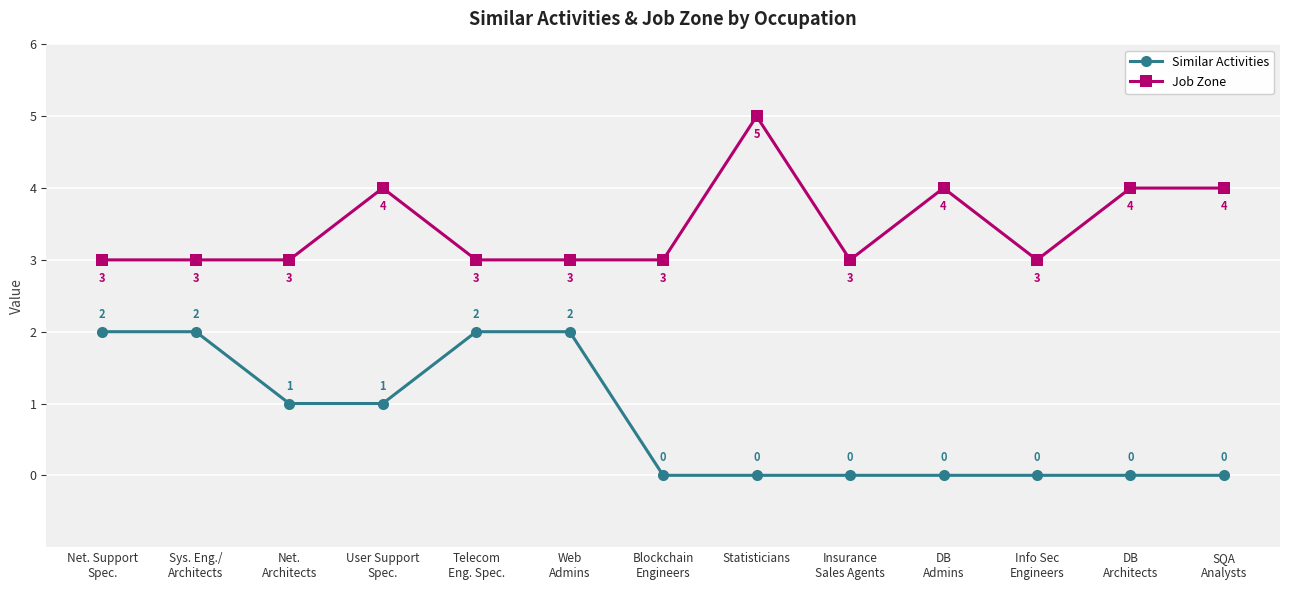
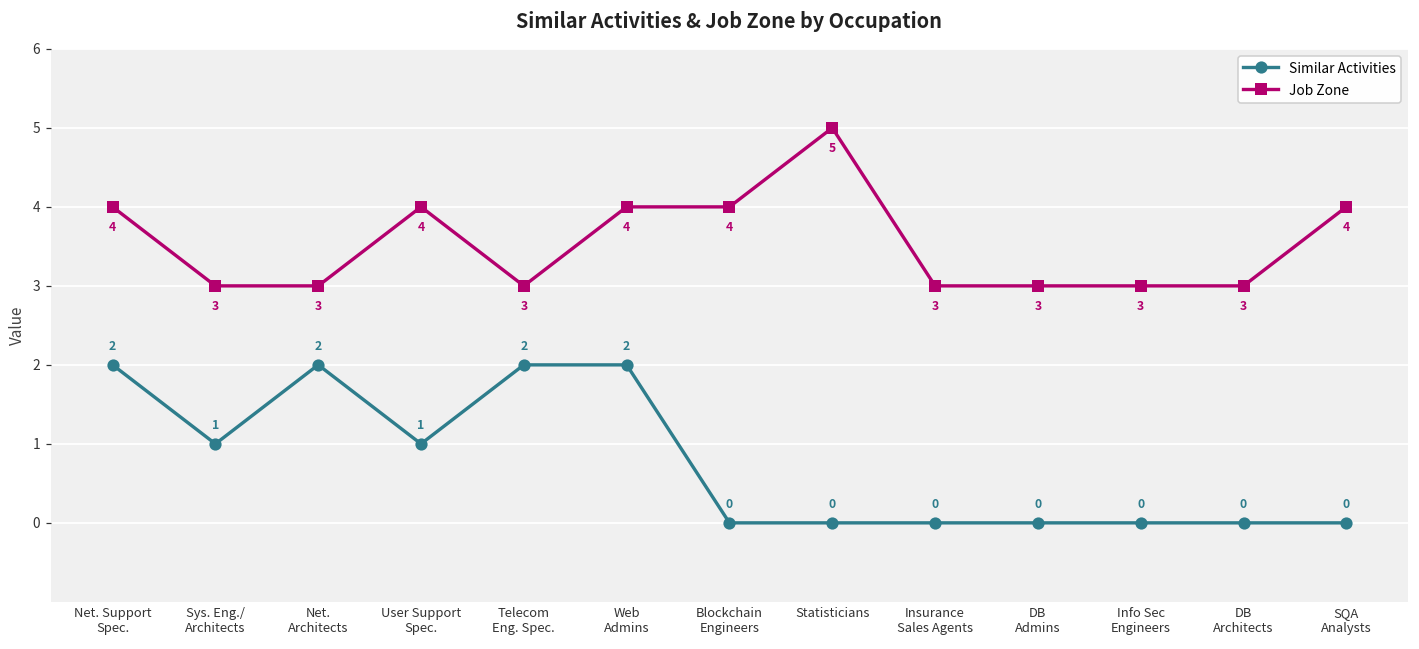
  {
    "Similar Activities": {
      "Net. Support Spec.": 2,
-     "Sys. Eng./ Architects": 2,
-     "Net. Architects": 1,
+     "Sys. Eng./ Architects": 1,
+     "Net. Architects": 2,
      "User Support Spec.": 1,
      "Telecom Eng. Spec.": 2,
      "Web Admins": 2,
      "Blockchain Engineers": 0,
      "Statisticians": 0,
      "Insurance Sales Agents": 0,
      "DB Admins": 0,
      "Info Sec Engineers": 0,
      "DB Architects": 0,
      "SQA Analysts": 0
    },
    "Job Zone": {
-     "Net. Support Spec.": 3,
+     "Net. Support Spec.": 4,
      "Sys. Eng./ Architects": 3,
      "Net. Architects": 3,
      "User Support Spec.": 4,
      "Telecom Eng. Spec.": 3,
-     "Web Admins": 3,
-     "Blockchain Engineers": 3,
+     "Web Admins": 4,
+     "Blockchain Engineers": 4,
      "Statisticians": 5,
      "Insurance Sales Agents": 3,
-     "DB Admins": 4,
+     "DB Admins": 3,
      "Info Sec Engineers": 3,
-     "DB Architects": 4,
+     "DB Architects": 3,
      "SQA Analysts": 4
    }
  }
